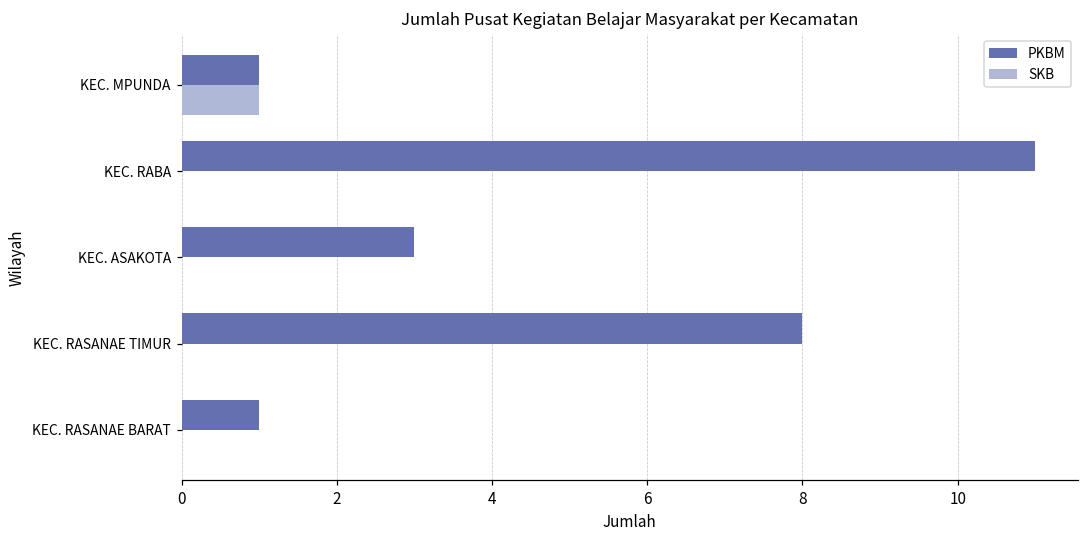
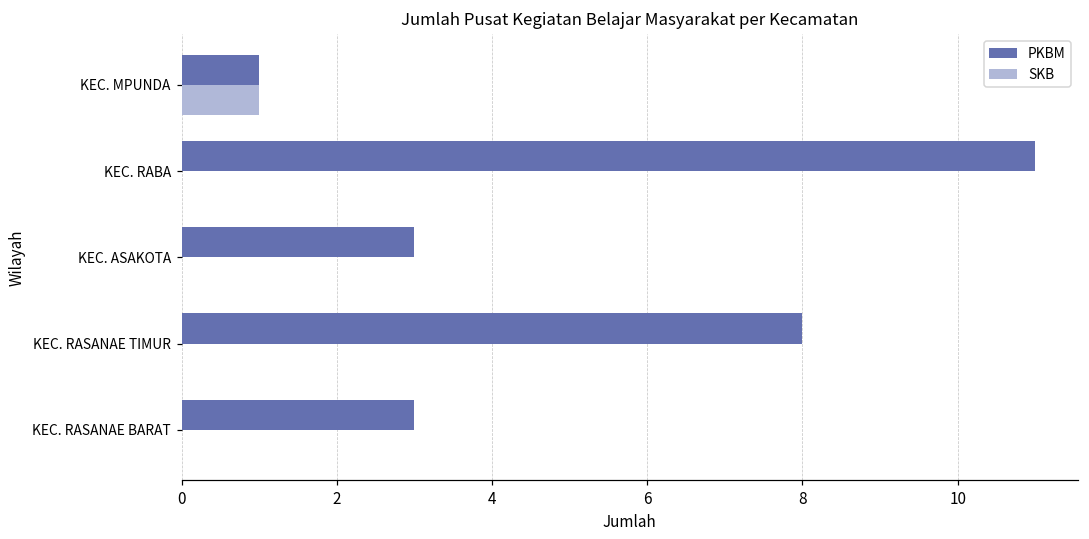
  {
    "PKBM": {
      "KEC. MPUNDA": 1,
      "KEC. RABA": 11,
      "KEC. ASAKOTA": 3,
      "KEC. RASANAE TIMUR": 8,
-     "KEC. RASANAE BARAT": 1
+     "KEC. RASANAE BARAT": 3
    },
    "SKB": {
      "KEC. MPUNDA": 1,
      "KEC. RABA": 0,
      "KEC. ASAKOTA": 0,
      "KEC. RASANAE TIMUR": 0,
      "KEC. RASANAE BARAT": 0
    }
  }
